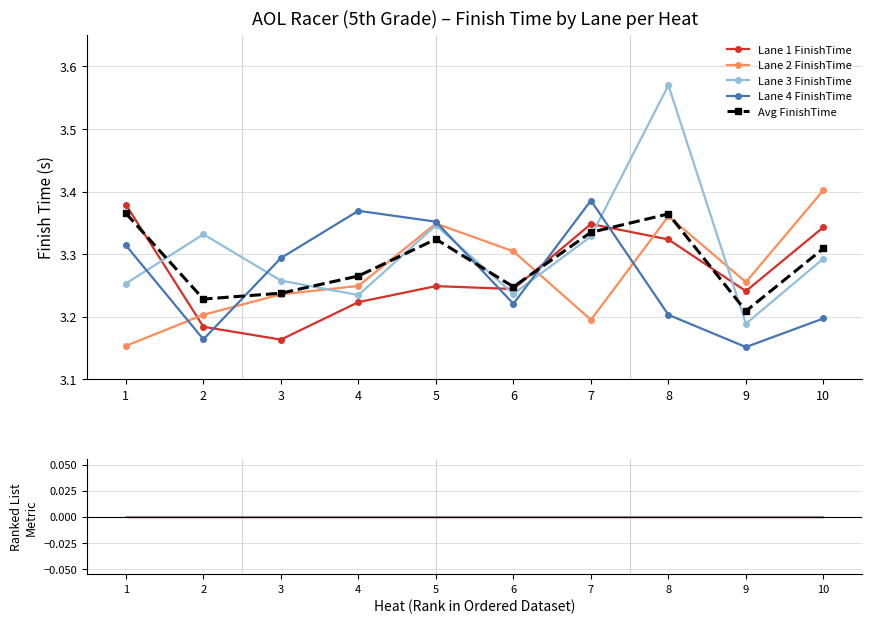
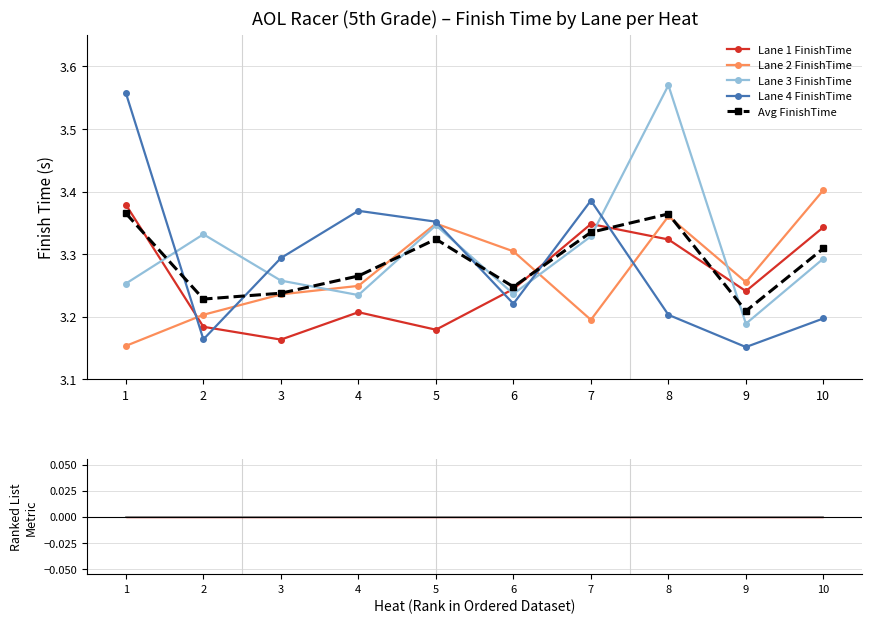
  {
    "AOL Racer (5th Grade) – Finish Time by Lane per Heat": {
      "Lane 1 FinishTime": {
        "1": 3.38,
        "2": 3.18,
        "3": 3.16,
-       "4": 3.22,
-       "5": 3.25,
+       "4": 3.21,
+       "5": 3.18,
        "7": 3.35,
        "8": 3.32,
        "9": 3.24,
        "10": 3.34
      },
      "Lane 2 FinishTime": {
        "1": 3.15,
        "2": 3.20,
        "4": 3.25,
        "6": 3.30,
        "7": 3.19,
        "9": 3.26,
        "10": 3.40
      },
      "Lane 3 FinishTime": {
        "1": 3.25,
        "2": 3.33,
        "3": 3.26,
        "4": 3.23,
        "6": 3.24,
        "7": 3.33,
        "8": 3.57,
        "9": 3.19,
        "10": 3.29
      },
      "Lane 4 FinishTime": {
-       "1": 3.31,
+       "1": 3.56,
        "2": 3.16,
        "3": 3.29,
        "4": 3.37,
        "6": 3.22,
        "7": 3.39,
        "8": 3.20,
        "9": 3.15,
        "10": 3.20
      },
      "Avg FinishTime": {
        "1": 3.37,
        "2": 3.23,
        "4": 3.27,
        "5": 3.32,
        "7": 3.33,
        "9": 3.21,
        "10": 3.31
      }
    }
  }
